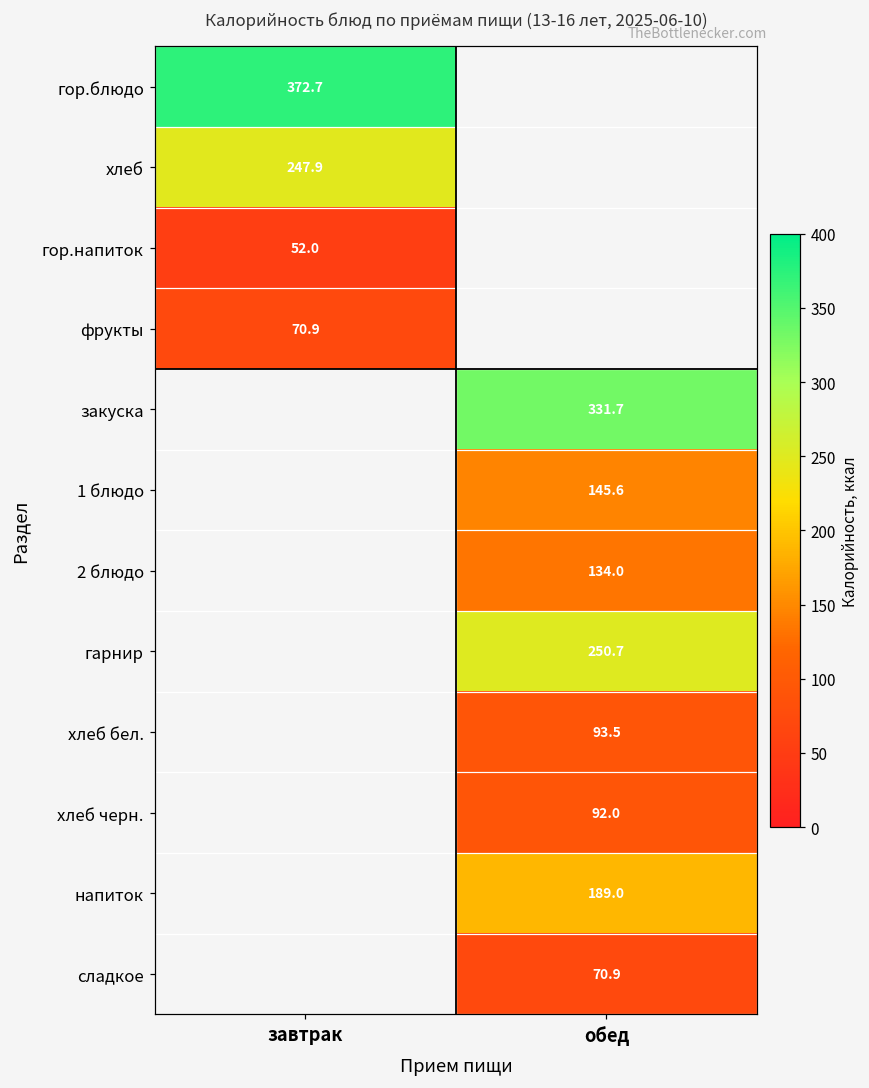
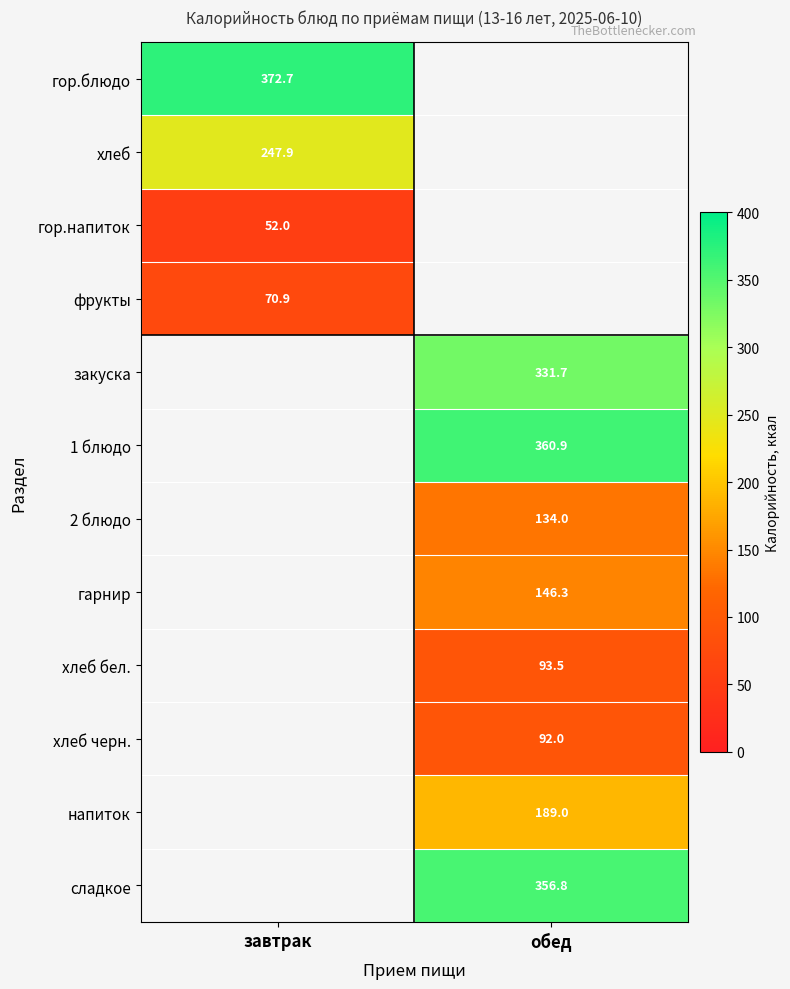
  {
    "1 блюдо": {
-     "обед": 145.6
+     "обед": 360.9
    },
    "гарнир": {
-     "обед": 250.7
+     "обед": 146.3
    },
    "сладкое": {
-     "обед": 70.9
+     "обед": 356.8
    }
  }
